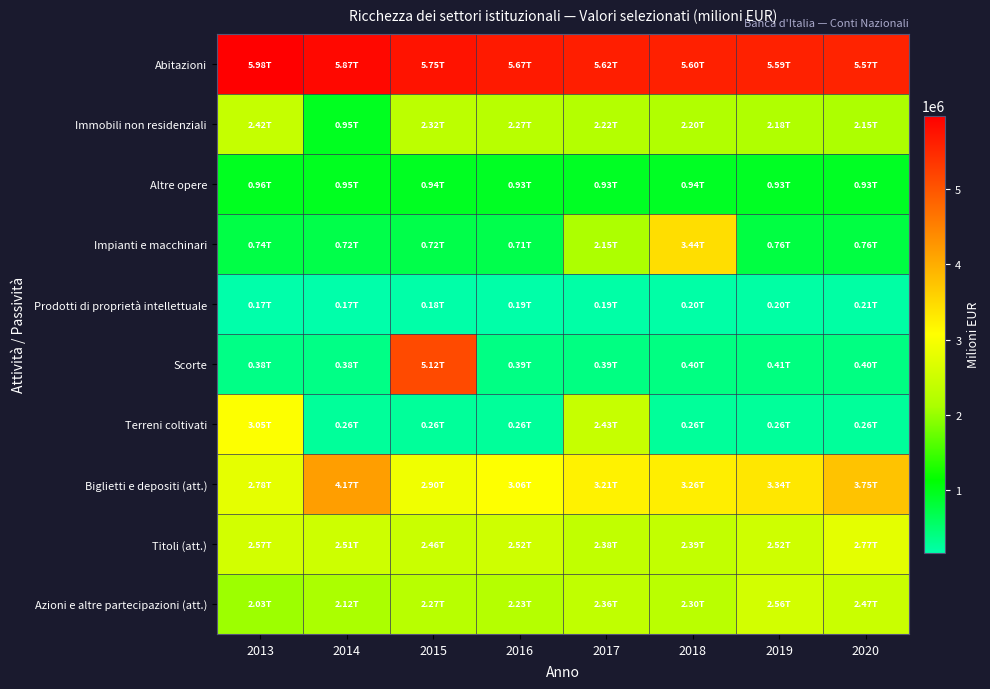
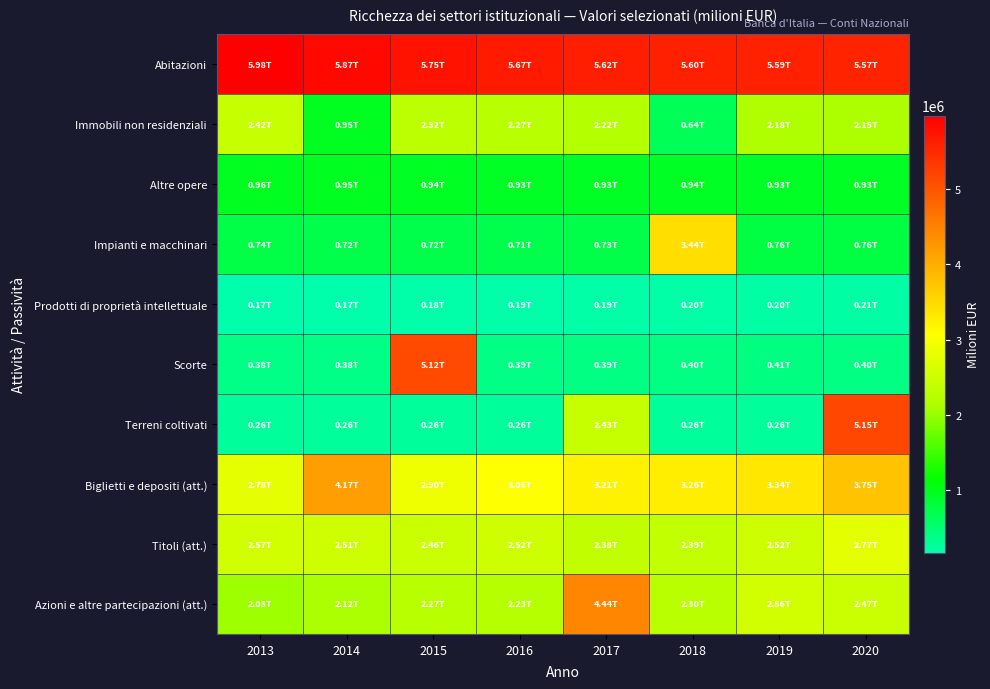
  {
    "Abitazioni": {
      "2013": "5.98T",
      "2014": "5.87T",
      "2015": "5.75T",
      "2016": "5.67T",
      "2017": "5.62T",
      "2018": "5.60T",
      "2019": "5.59T",
      "2020": "5.57T"
    },
    "Immobili non residenziali": {
      "2013": "2.42T",
      "2014": "0.95T",
      "2015": "2.32T",
      "2016": "2.27T",
      "2017": "2.22T",
-     "2018": "2.20T",
+     "2018": "0.64T",
      "2019": "2.18T",
      "2020": "2.15T"
    },
    "Altre opere": {
      "2013": "0.96T",
      "2014": "0.95T",
      "2015": "0.94T",
      "2016": "0.93T",
      "2017": "0.93T",
      "2018": "0.94T",
      "2019": "0.93T",
      "2020": "0.93T"
    },
    "Impianti e macchinari": {
      "2013": "0.74T",
      "2014": "0.72T",
      "2015": "0.72T",
      "2016": "0.71T",
-     "2017": "2.15T",
+     "2017": "0.73T",
      "2018": "3.44T",
      "2019": "0.76T",
      "2020": "0.76T"
    },
    "Prodotti di proprietà intellettuale": {
      "2013": "0.17T",
      "2014": "0.17T",
      "2015": "0.18T",
      "2016": "0.19T",
      "2017": "0.19T",
      "2018": "0.20T",
      "2019": "0.20T",
      "2020": "0.21T"
    },
    "Scorte": {
      "2013": "0.38T",
      "2014": "0.38T",
      "2015": "5.12T",
      "2016": "0.39T",
      "2017": "0.39T",
      "2018": "0.40T",
      "2019": "0.41T",
      "2020": "0.40T"
    },
    "Terreni coltivati": {
-     "2013": "3.05T",
+     "2013": "0.26T",
      "2014": "0.26T",
      "2015": "0.26T",
      "2016": "0.26T",
      "2017": "2.43T",
      "2018": "0.26T",
      "2019": "0.26T",
-     "2020": "0.26T"
+     "2020": "5.15T"
    },
    "Biglietti e depositi (att.)": {
      "2013": "2.78T",
      "2014": "4.17T",
      "2015": "2.90T",
      "2016": "3.06T",
      "2017": "3.21T",
      "2018": "3.26T",
      "2019": "3.34T",
      "2020": "3.75T"
    },
    "Titoli (att.)": {
      "2013": "2.57T",
      "2014": "2.51T",
      "2015": "2.46T",
      "2016": "2.52T",
      "2017": "2.38T",
      "2018": "2.39T",
      "2019": "2.52T",
      "2020": "2.77T"
    },
    "Azioni e altre partecipazioni (att.)": {
      "2013": "2.03T",
      "2014": "2.12T",
      "2015": "2.27T",
      "2016": "2.23T",
-     "2017": "2.36T",
+     "2017": "4.44T",
      "2018": "2.30T",
      "2019": "2.56T",
      "2020": "2.47T"
    }
  }
